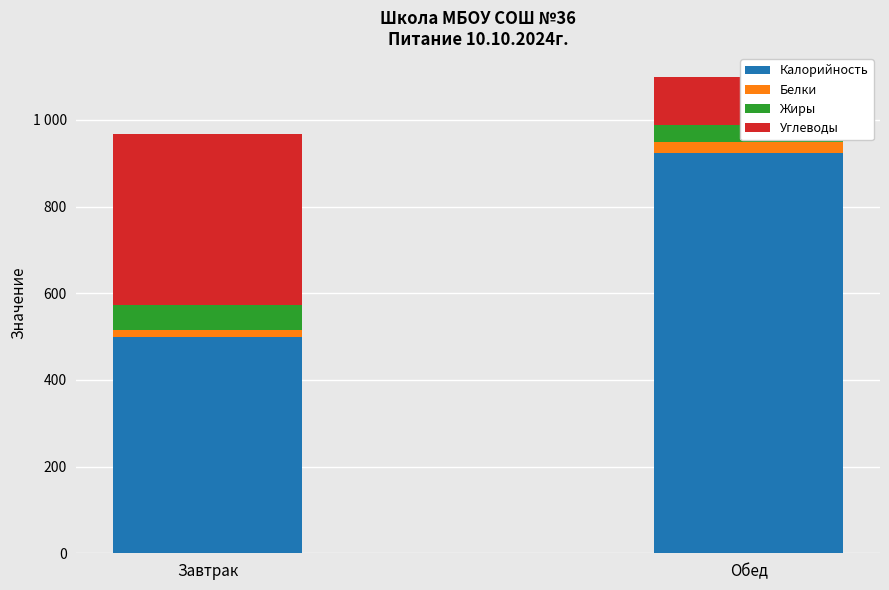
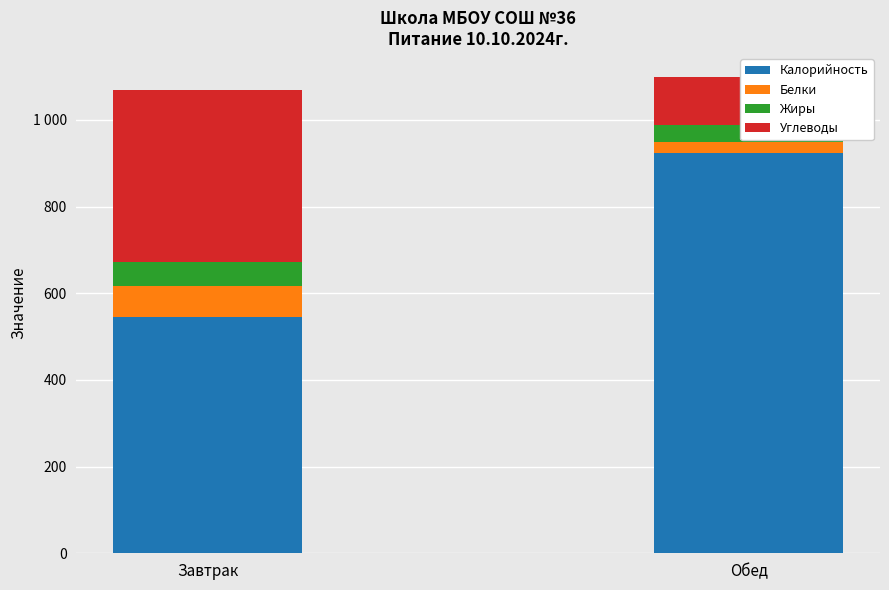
  {
    "Калорийность": {
-     "Завтрак": 500,
+     "Завтрак": 550,
      "Обед": 920
    },
    "Белки": {
-     "Завтрак": 20,
+     "Завтрак": 70,
      "Обед": 30
    },
    "Жиры": {
      "Завтрак": 60
    },
    "Углеводы": {
      "Завтрак": 400
    }
  }
